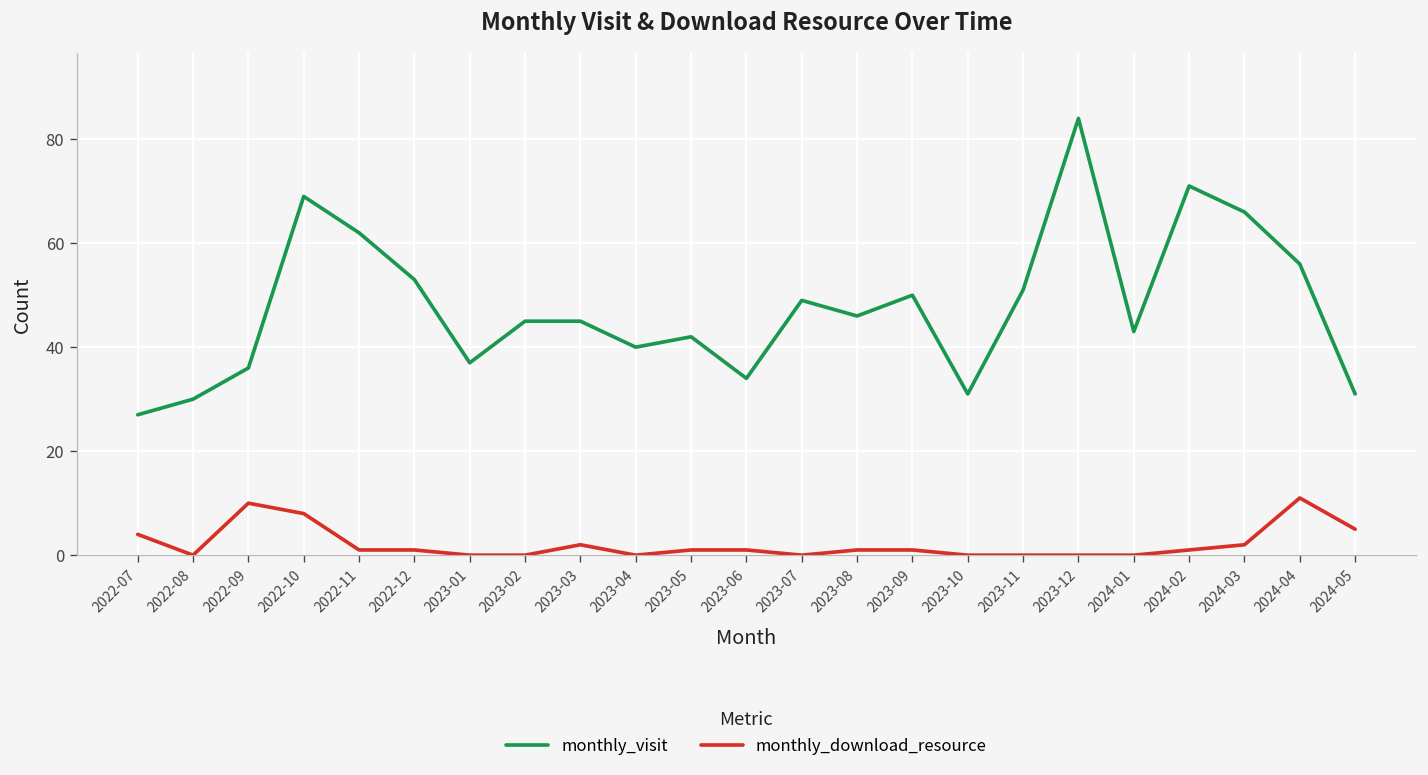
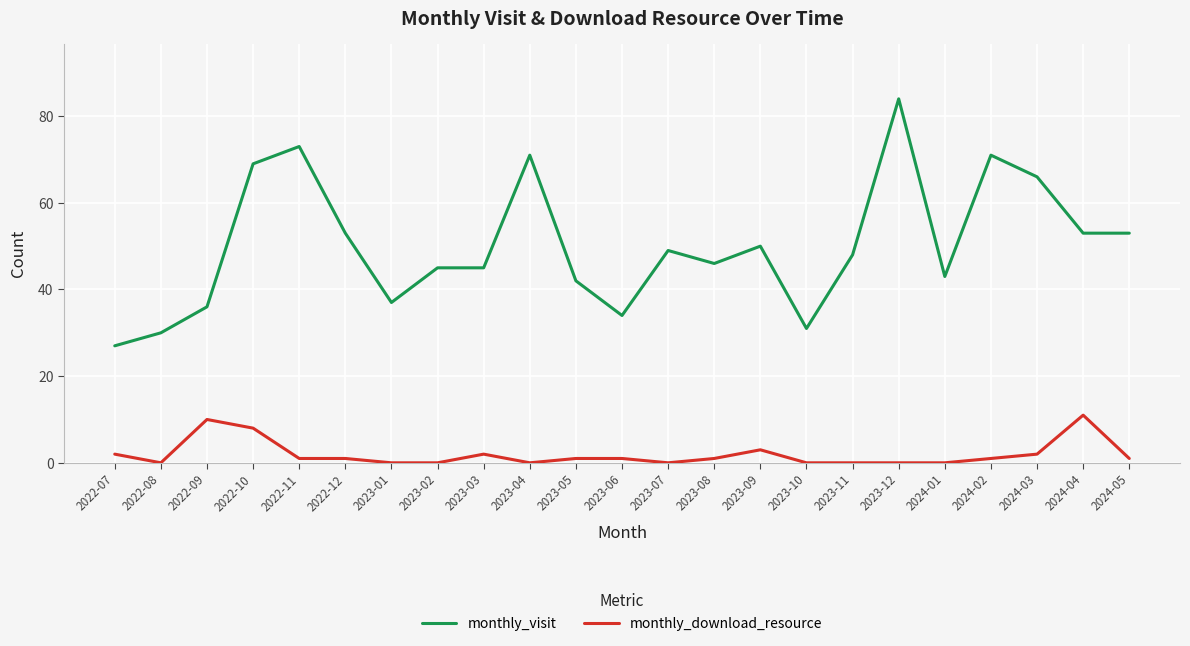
  {
    "monthly_visit": {
      "2022-07": 27,
      "2022-08": 30,
      "2022-09": 36,
      "2022-10": 69,
-     "2022-11": 62,
+     "2022-11": 73,
      "2022-12": 53,
      "2023-01": 37,
      "2023-02": 45,
      "2023-03": 45,
-     "2023-04": 40,
+     "2023-04": 71,
      "2023-05": 42,
      "2023-06": 34,
      "2023-07": 49,
      "2023-08": 46,
      "2023-09": 50,
      "2023-10": 31,
-     "2023-11": 51,
+     "2023-11": 48,
      "2023-12": 84,
      "2024-01": 43,
      "2024-02": 71,
      "2024-03": 66,
-     "2024-04": 56,
-     "2024-05": 31
+     "2024-04": 53,
+     "2024-05": 53
    },
    "monthly_download_resource": {
-     "2022-07": 4,
+     "2022-07": 2,
      "2022-08": 0,
      "2022-09": 10,
      "2022-10": 8,
      "2022-11": 1,
      "2022-12": 1,
      "2023-01": 0,
      "2023-02": 0,
      "2023-03": 2,
      "2023-04": 0,
      "2023-05": 1,
      "2023-06": 1,
      "2023-07": 0,
      "2023-08": 1,
-     "2023-09": 1,
+     "2023-09": 3,
      "2023-10": 0,
      "2023-11": 0,
      "2023-12": 0,
      "2024-01": 0,
      "2024-02": 1,
      "2024-03": 2,
      "2024-04": 11,
-     "2024-05": 5
+     "2024-05": 1
    }
  }
